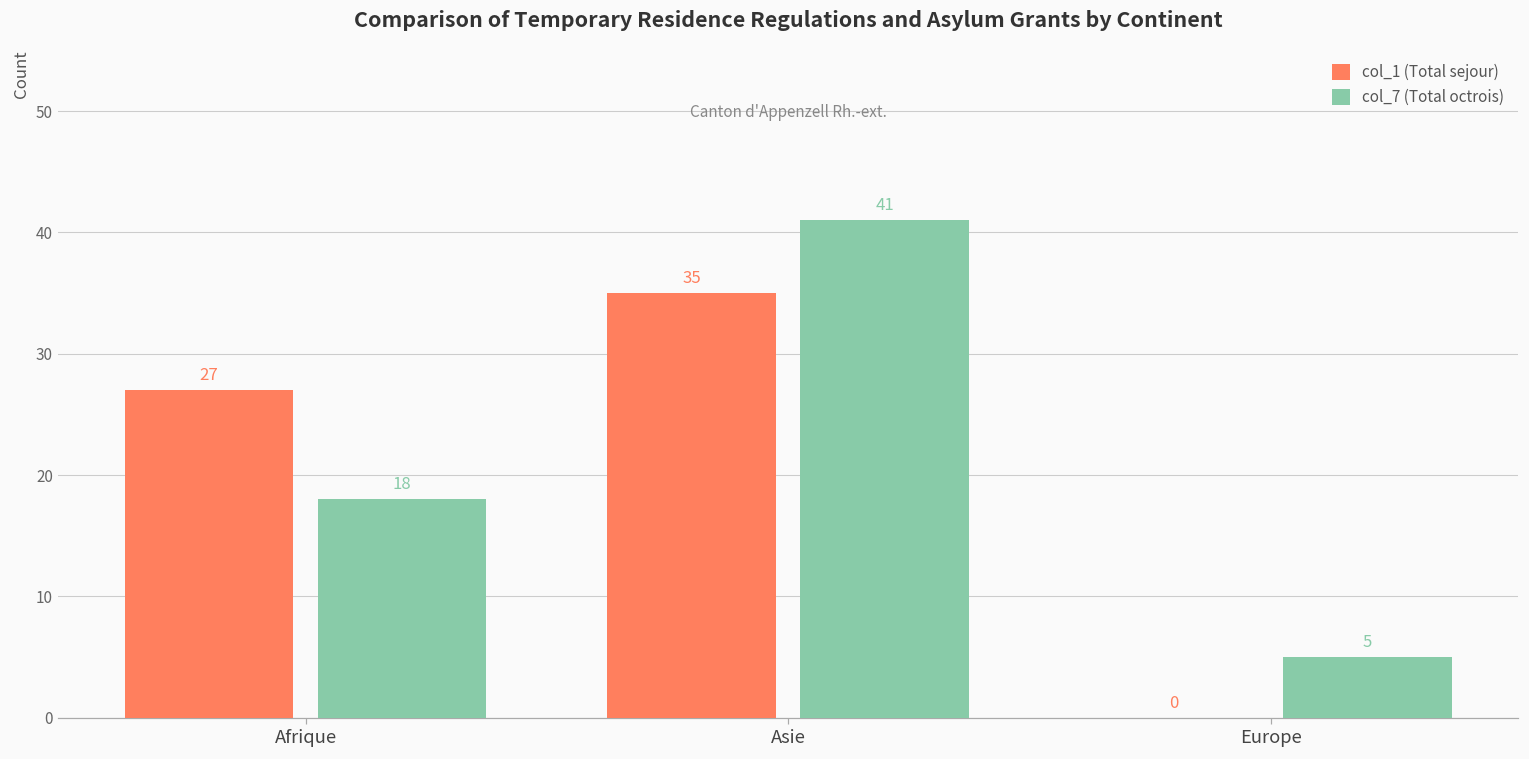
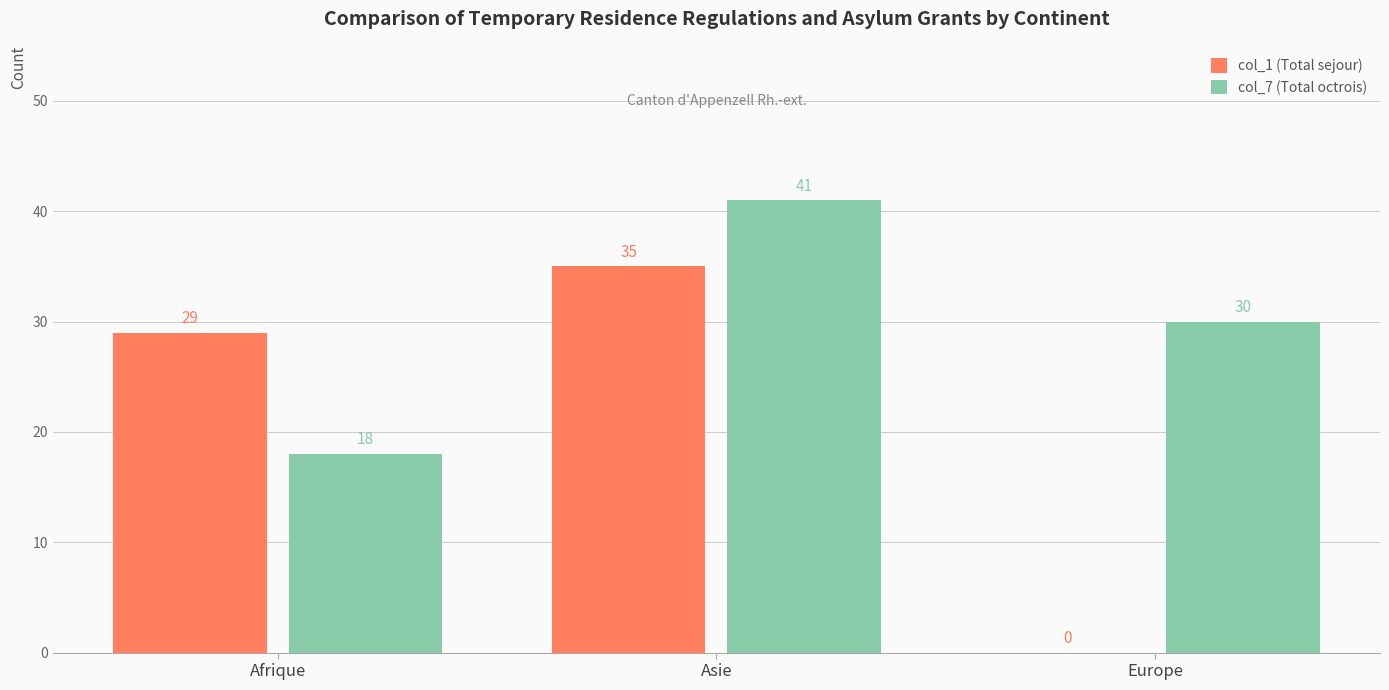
  {
    "col_1 (Total sejour)": {
-     "Afrique": 27,
+     "Afrique": 29,
      "Asie": 35,
      "Europe": 0
    },
    "col_7 (Total octrois)": {
      "Afrique": 18,
      "Asie": 41,
-     "Europe": 5
+     "Europe": 30
    }
  }
